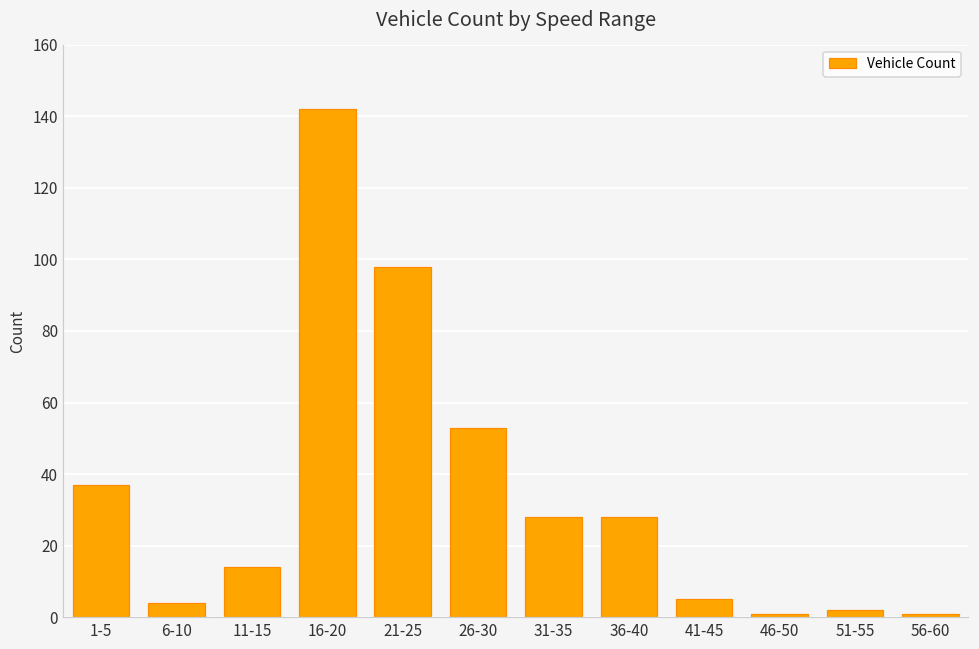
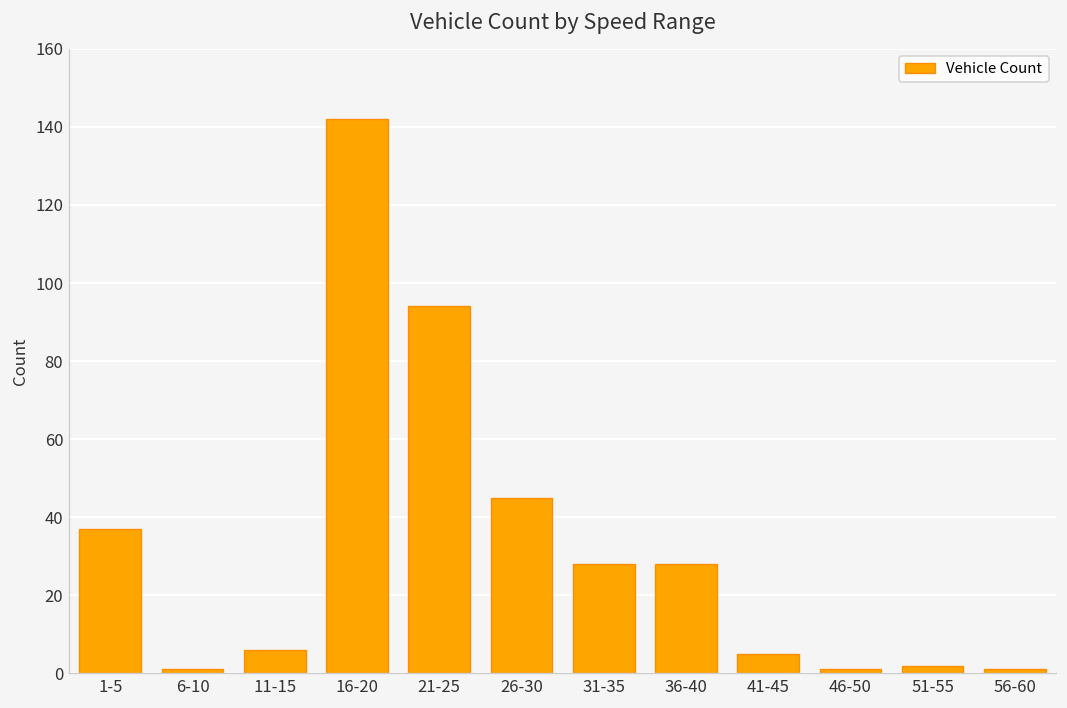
  {
    "1-5": 37,
-   "6-10": 4,
-   "11-15": 14,
+   "6-10": 1,
+   "11-15": 6,
    "16-20": 142,
-   "21-25": 98,
-   "26-30": 53,
+   "21-25": 94,
+   "26-30": 45,
    "31-35": 28,
    "36-40": 28,
    "41-45": 5,
    "46-50": 1,
    "51-55": 2,
    "56-60": 1
  }
